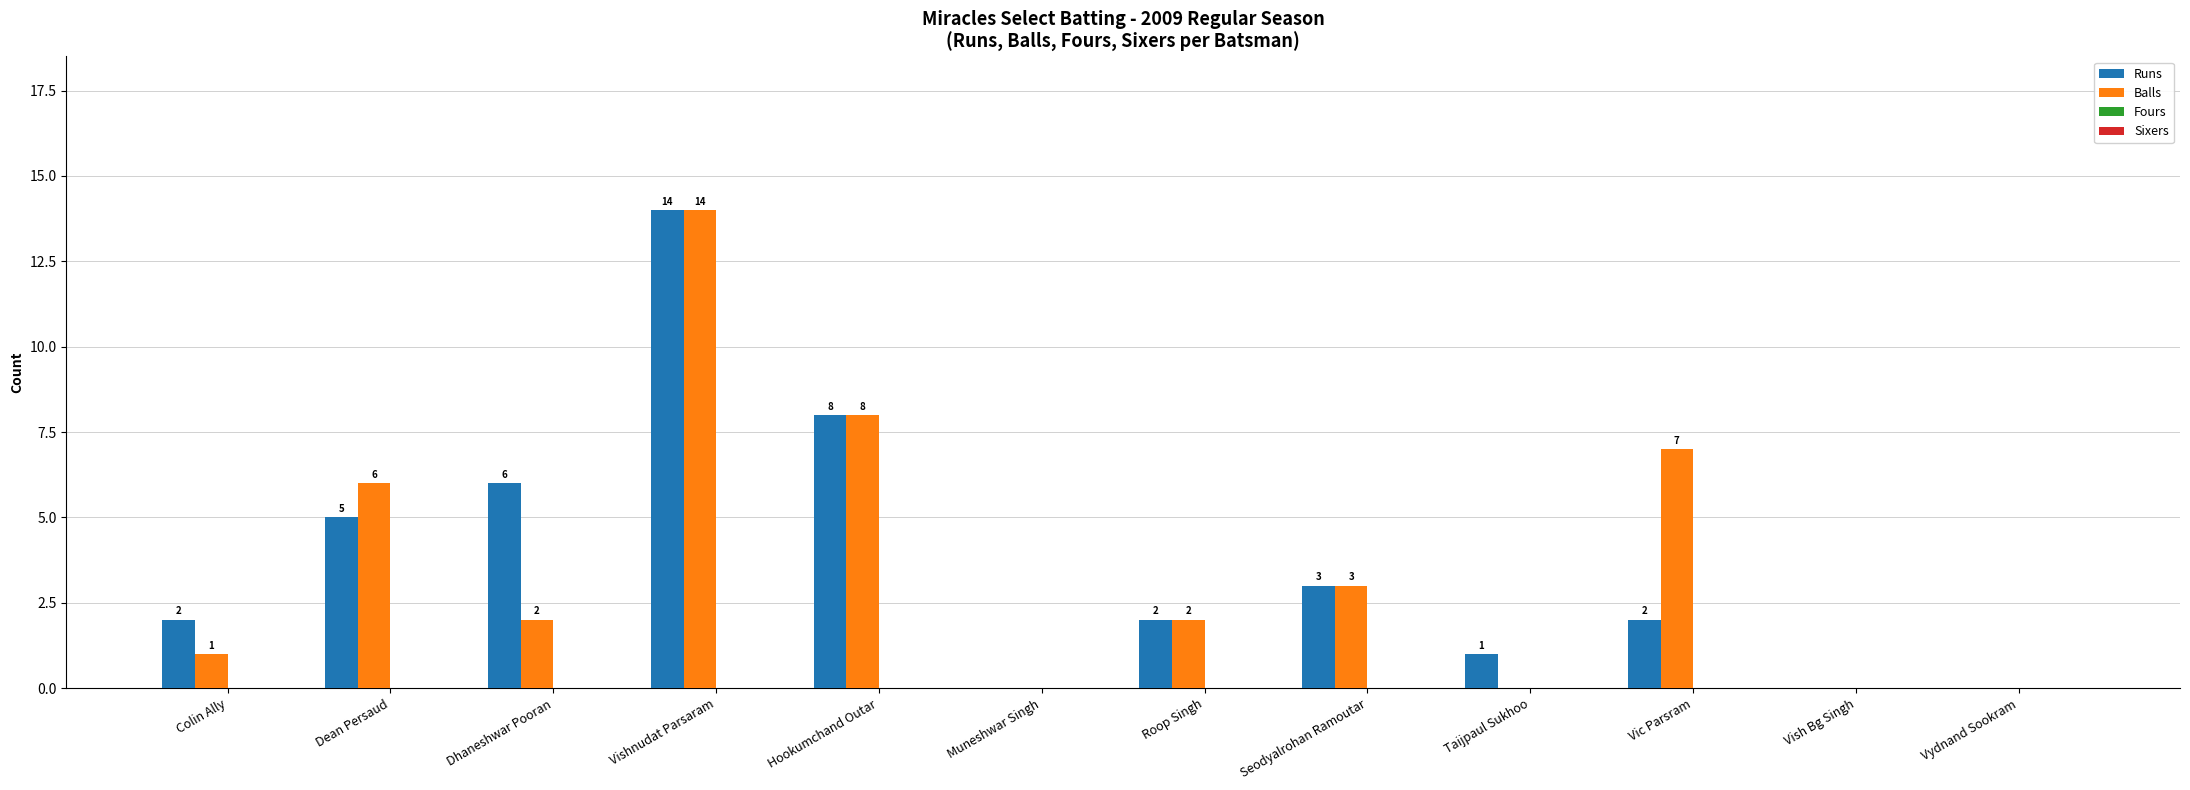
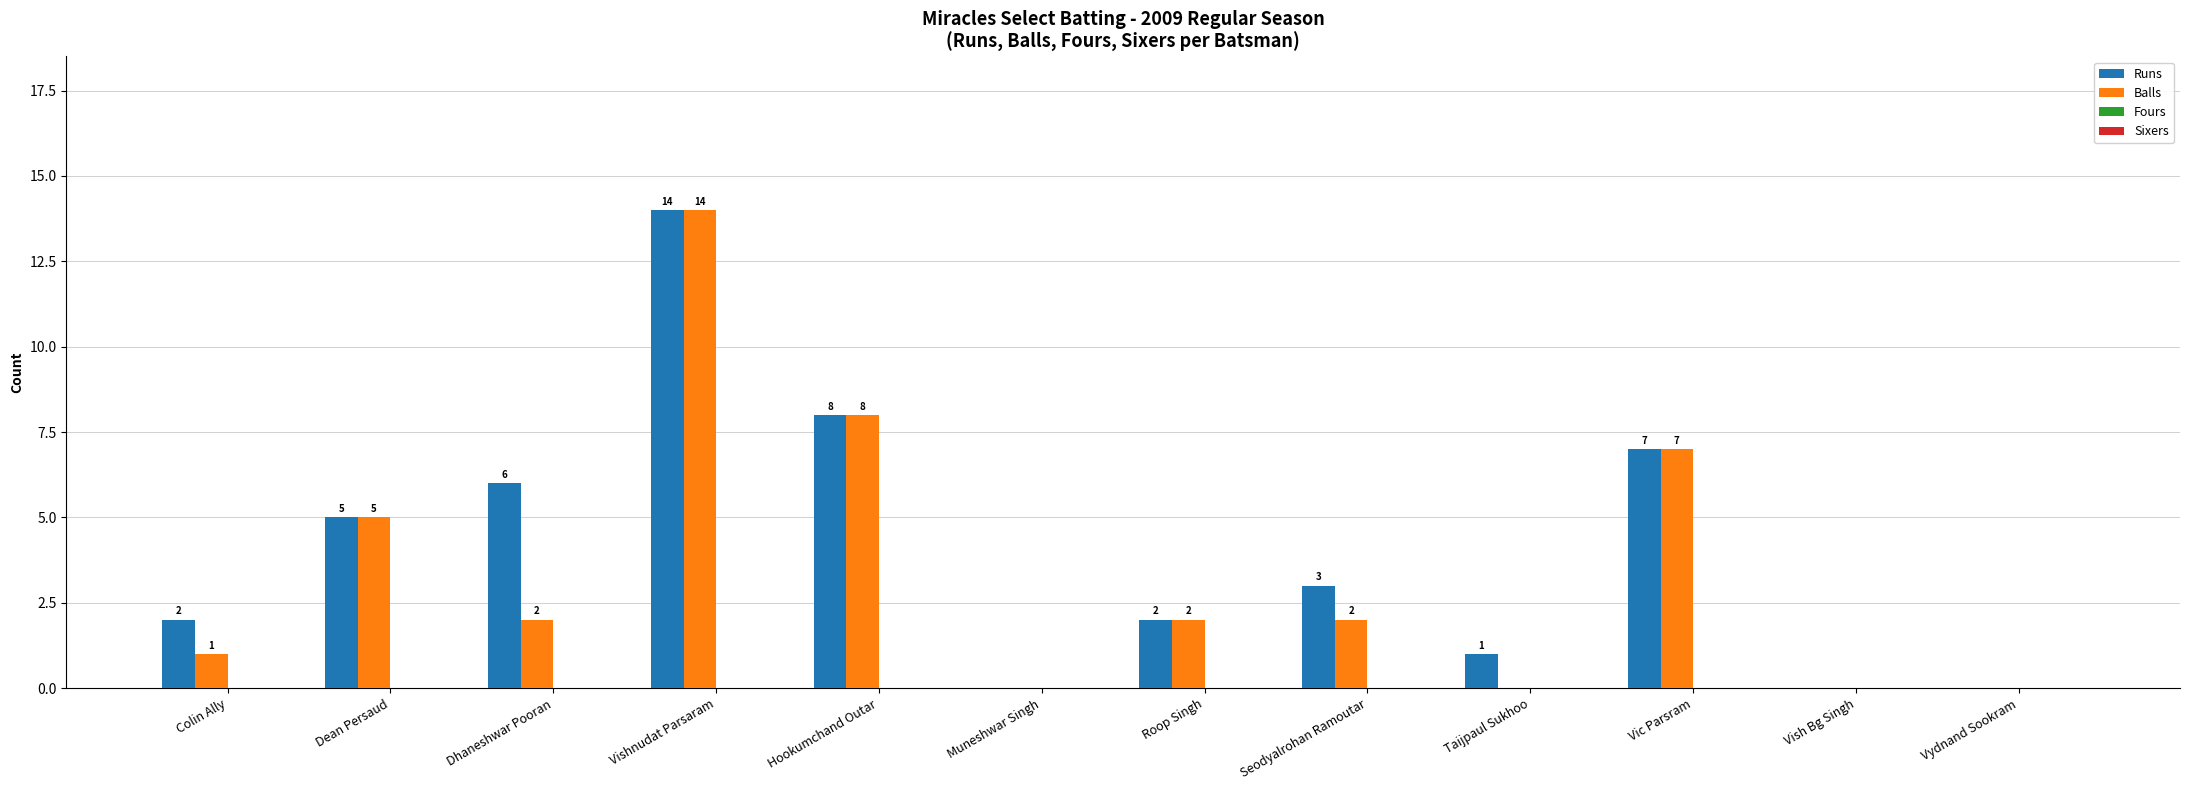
  {
    "Runs": {
      "Colin Ally": 2,
      "Dean Persaud": 5,
      "Dhaneshwar Pooran": 6,
      "Vishnudat Parsaram": 14,
      "Hookumchand Outar": 8,
      "Roop Singh": 2,
      "Seodyalrohan Ramoutar": 3,
      "Taijpaul Sukhoo": 1,
-     "Vic Parsram": 2
+     "Vic Parsram": 7
    },
    "Balls": {
      "Colin Ally": 1,
-     "Dean Persaud": 6,
+     "Dean Persaud": 5,
      "Dhaneshwar Pooran": 2,
      "Vishnudat Parsaram": 14,
      "Hookumchand Outar": 8,
      "Roop Singh": 2,
-     "Seodyalrohan Ramoutar": 3,
+     "Seodyalrohan Ramoutar": 2,
      "Vic Parsram": 7
    },
    "Fours": {
      "Colin Ally": 0.0,
      "Dean Persaud": 0.0,
      "Dhaneshwar Pooran": 0.0,
      "Vishnudat Parsaram": 0.0,
      "Hookumchand Outar": 0.0,
      "Muneshwar Singh": 0.0,
      "Roop Singh": 0.0,
      "Seodyalrohan Ramoutar": 0.0,
      "Taijpaul Sukhoo": 0.0,
      "Vic Parsram": 0.0,
      "Vish Bg Singh": 0.0,
      "Vydnand Sookram": 0.0
    },
    "Sixers": {
      "Colin Ally": 0.0,
      "Dean Persaud": 0.0,
      "Dhaneshwar Pooran": 0.0,
      "Vishnudat Parsaram": 0.0,
      "Hookumchand Outar": 0.0,
      "Muneshwar Singh": 0.0,
      "Roop Singh": 0.0,
      "Seodyalrohan Ramoutar": 0.0,
      "Taijpaul Sukhoo": 0.0,
      "Vic Parsram": 0.0,
      "Vish Bg Singh": 0.0,
      "Vydnand Sookram": 0.0
    }
  }
